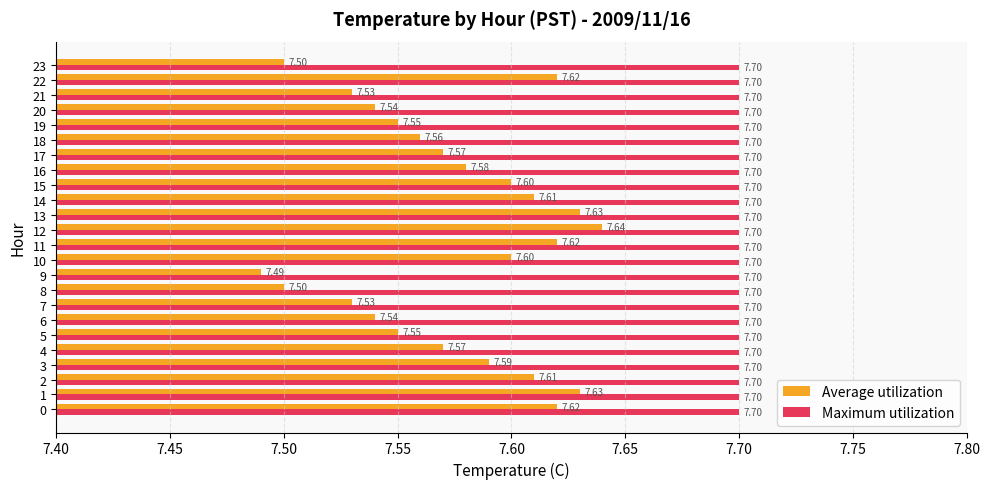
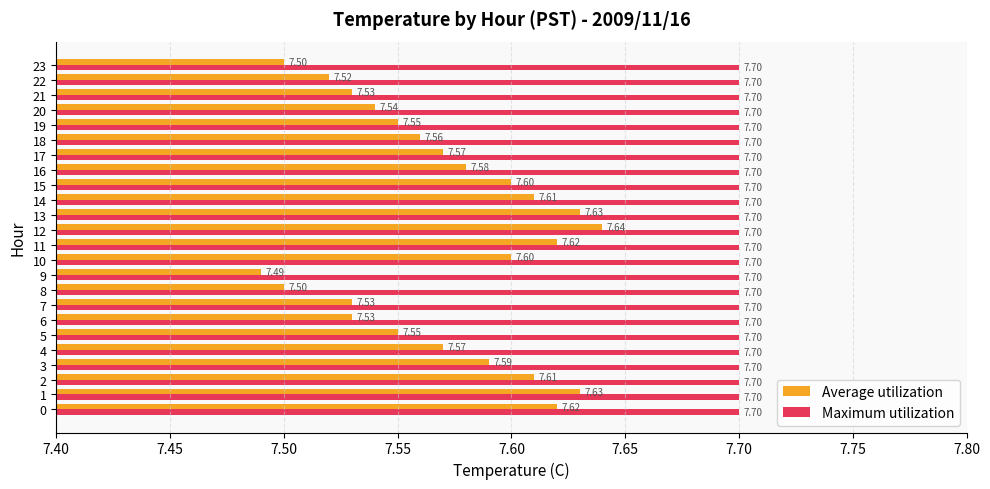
  {
    "Average utilization": {
      "23": 7.50,
-     "22": 7.62,
+     "22": 7.52,
      "21": 7.53,
      "20": 7.54,
      "19": 7.55,
      "18": 7.56,
      "17": 7.57,
      "16": 7.58,
      "15": 7.60,
      "14": 7.61,
      "13": 7.63,
      "12": 7.64,
      "11": 7.62,
      "10": 7.60,
      "9": 7.49,
      "8": 7.50,
      "7": 7.53,
-     "6": 7.54,
+     "6": 7.53,
      "5": 7.55,
      "4": 7.57,
      "3": 7.59,
      "2": 7.61,
      "1": 7.63,
      "0": 7.62
    },
    "Maximum utilization": {
      "23": 7.70,
      "22": 7.70,
      "21": 7.70,
      "20": 7.70,
      "19": 7.70,
      "18": 7.70,
      "17": 7.70,
      "16": 7.70,
      "15": 7.70,
      "14": 7.70,
      "13": 7.70,
      "12": 7.70,
      "11": 7.70,
      "10": 7.70,
      "9": 7.70,
      "8": 7.70,
      "7": 7.70,
      "6": 7.70,
      "5": 7.70,
      "4": 7.70,
      "3": 7.70,
      "2": 7.70,
      "1": 7.70,
      "0": 7.70
    }
  }
